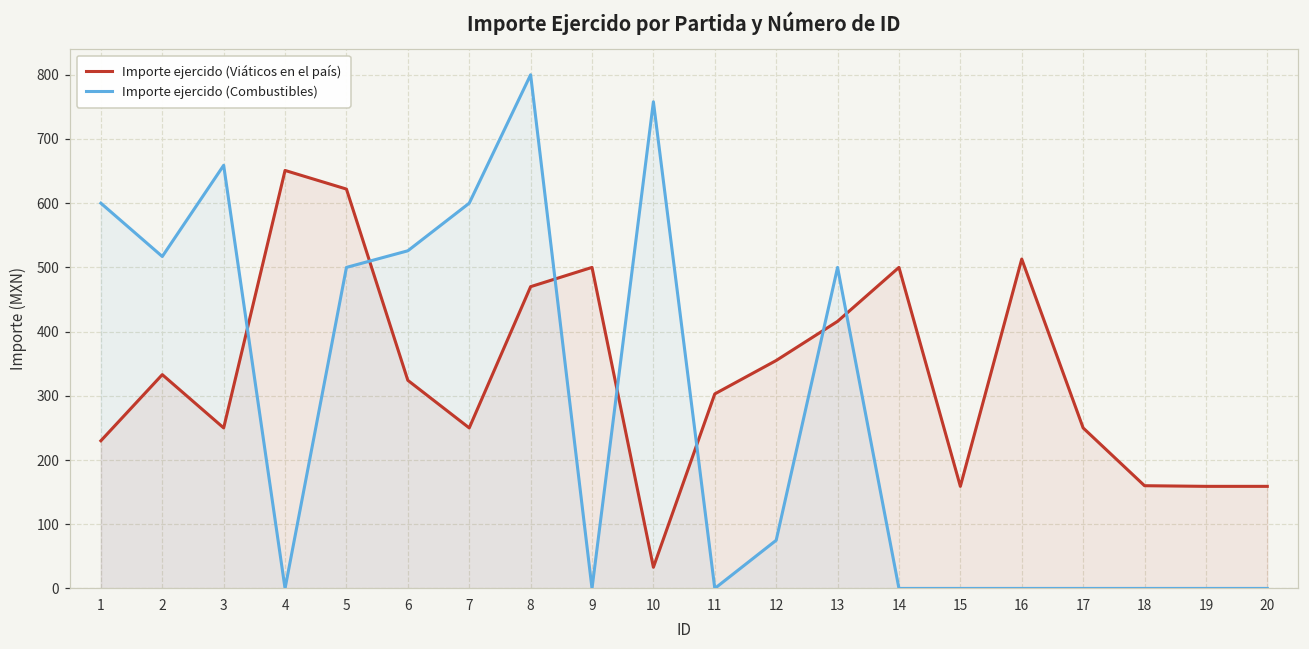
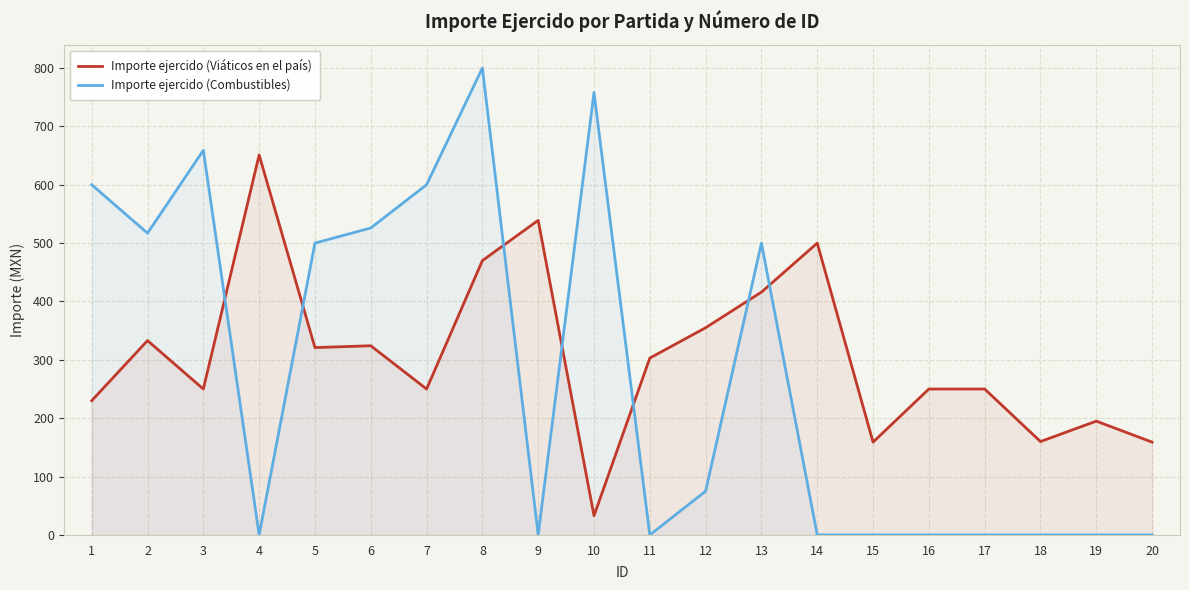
  {
    "Importe ejercido (Viáticos en el país)": {
      "1": 230,
      "2": 330,
      "3": 250,
      "4": 650,
-     "5": 620,
+     "5": 320,
      "6": 320,
      "7": 250,
      "8": 470,
-     "9": 500,
+     "9": 540,
      "10": 30,
      "11": 300,
      "12": 360,
      "13": 420,
      "14": 500,
      "15": 160,
-     "16": 510,
+     "16": 250,
      "17": 250,
      "18": 160,
-     "19": 160,
+     "19": 200,
      "20": 160
    },
    "Importe ejercido (Combustibles)": {
      "1": 600,
      "2": 520,
      "3": 660,
      "4": 0,
      "5": 500,
      "6": 530,
      "7": 600,
      "8": 800,
      "9": 0,
      "10": 760,
      "11": 0,
      "12": 80,
      "13": 500,
      "14": 0,
      "15": 0,
      "16": 0,
      "17": 0,
      "18": 0,
      "19": 0,
      "20": 0
    }
  }
